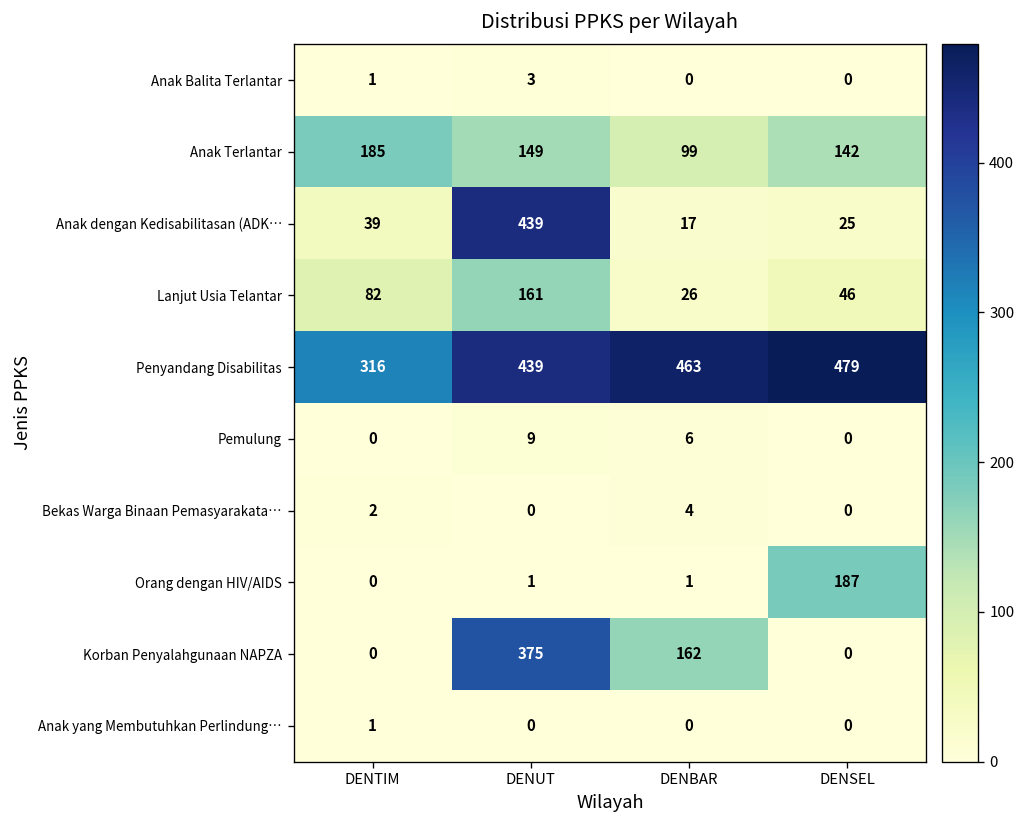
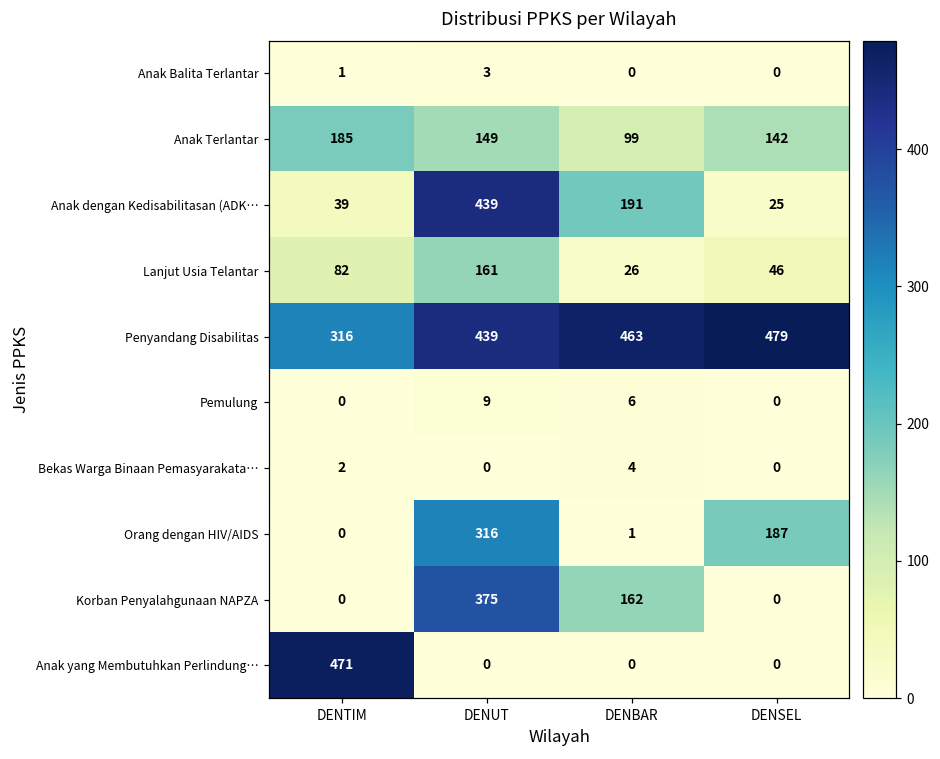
  {
    "Anak Balita Terlantar": {
      "DENTIM": 1,
      "DENUT": 3,
      "DENBAR": 0,
      "DENSEL": 0
    },
    "Anak Terlantar": {
      "DENTIM": 185,
      "DENUT": 149,
      "DENBAR": 99,
      "DENSEL": 142
    },
    "Anak dengan Kedisabilitasan (ADK…": {
      "DENTIM": 39,
      "DENUT": 439,
-     "DENBAR": 17,
+     "DENBAR": 191,
      "DENSEL": 25
    },
    "Lanjut Usia Telantar": {
      "DENTIM": 82,
      "DENUT": 161,
      "DENBAR": 26,
      "DENSEL": 46
    },
    "Penyandang Disabilitas": {
      "DENTIM": 316,
      "DENUT": 439,
      "DENBAR": 463,
      "DENSEL": 479
    },
    "Pemulung": {
      "DENTIM": 0,
      "DENUT": 9,
      "DENBAR": 6,
      "DENSEL": 0
    },
    "Bekas Warga Binaan Pemasyarakata…": {
      "DENTIM": 2,
      "DENUT": 0,
      "DENBAR": 4,
      "DENSEL": 0
    },
    "Orang dengan HIV/AIDS": {
      "DENTIM": 0,
-     "DENUT": 1,
+     "DENUT": 316,
      "DENBAR": 1,
      "DENSEL": 187
    },
    "Korban Penyalahgunaan NAPZA": {
      "DENTIM": 0,
      "DENUT": 375,
      "DENBAR": 162,
      "DENSEL": 0
    },
    "Anak yang Membutuhkan Perlindung…": {
-     "DENTIM": 1,
+     "DENTIM": 471,
      "DENUT": 0,
      "DENBAR": 0,
      "DENSEL": 0
    }
  }
